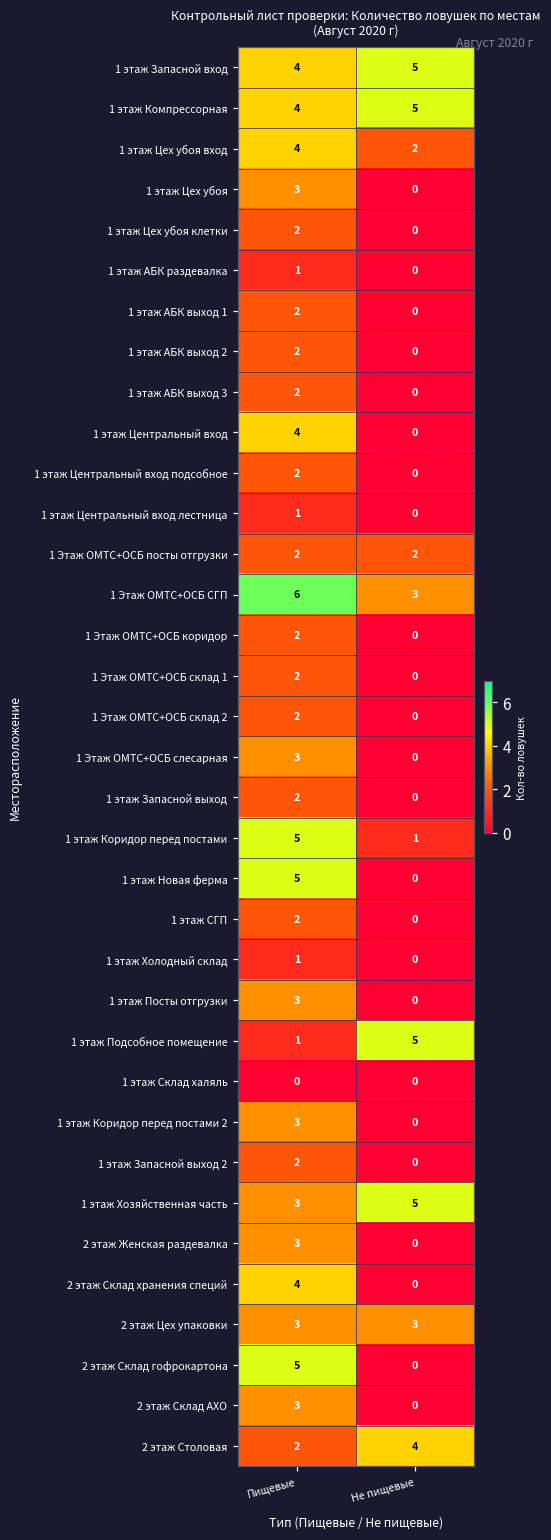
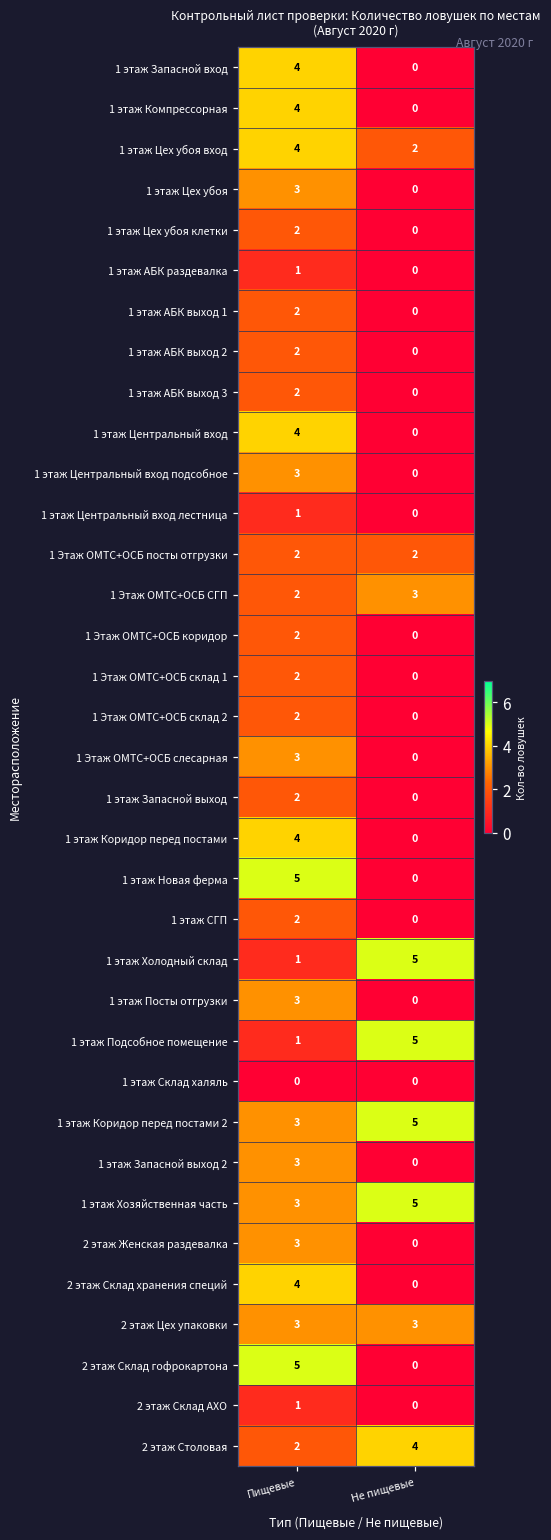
  {
    "1 этаж Запасной вход": {
      "Пищевые": 4,
-     "Не пищевые": 5
+     "Не пищевые": 0
    },
    "1 этаж Компрессорная": {
      "Пищевые": 4,
-     "Не пищевые": 5
+     "Не пищевые": 0
    },
    "1 этаж Цех убоя вход": {
      "Пищевые": 4,
      "Не пищевые": 2
    },
    "1 этаж Цех убоя": {
      "Пищевые": 3,
      "Не пищевые": 0
    },
    "1 этаж Цех убоя клетки": {
      "Пищевые": 2,
      "Не пищевые": 0
    },
    "1 этаж АБК раздевалка": {
      "Пищевые": 1,
      "Не пищевые": 0
    },
    "1 этаж АБК выход 1": {
      "Пищевые": 2,
      "Не пищевые": 0
    },
    "1 этаж АБК выход 2": {
      "Пищевые": 2,
      "Не пищевые": 0
    },
    "1 этаж АБК выход 3": {
      "Пищевые": 2,
      "Не пищевые": 0
    },
    "1 этаж Центральный вход": {
      "Пищевые": 4,
      "Не пищевые": 0
    },
    "1 этаж Центральный вход подсобное": {
-     "Пищевые": 2,
+     "Пищевые": 3,
      "Не пищевые": 0
    },
    "1 этаж Центральный вход лестница": {
      "Пищевые": 1,
      "Не пищевые": 0
    },
    "1 Этаж ОМТС+ОСБ посты отгрузки": {
      "Пищевые": 2,
      "Не пищевые": 2
    },
    "1 Этаж ОМТС+ОСБ СГП": {
-     "Пищевые": 6,
+     "Пищевые": 2,
      "Не пищевые": 3
    },
    "1 Этаж ОМТС+ОСБ коридор": {
      "Пищевые": 2,
      "Не пищевые": 0
    },
    "1 Этаж ОМТС+ОСБ склад 1": {
      "Пищевые": 2,
      "Не пищевые": 0
    },
    "1 Этаж ОМТС+ОСБ склад 2": {
      "Пищевые": 2,
      "Не пищевые": 0
    },
    "1 Этаж ОМТС+ОСБ слесарная": {
      "Пищевые": 3,
      "Не пищевые": 0
    },
    "1 этаж Запасной выход": {
      "Пищевые": 2,
      "Не пищевые": 0
    },
    "1 этаж Коридор перед постами": {
-     "Пищевые": 5,
-     "Не пищевые": 1
+     "Пищевые": 4,
+     "Не пищевые": 0
    },
    "1 этаж Новая ферма": {
      "Пищевые": 5,
      "Не пищевые": 0
    },
    "1 этаж СГП": {
      "Пищевые": 2,
      "Не пищевые": 0
    },
    "1 этаж Холодный склад": {
      "Пищевые": 1,
-     "Не пищевые": 0
+     "Не пищевые": 5
    },
    "1 этаж Посты отгрузки": {
      "Пищевые": 3,
      "Не пищевые": 0
    },
    "1 этаж Подсобное помещение": {
      "Пищевые": 1,
      "Не пищевые": 5
    },
    "1 этаж Склад халяль": {
      "Пищевые": 0,
      "Не пищевые": 0
    },
    "1 этаж Коридор перед постами 2": {
      "Пищевые": 3,
-     "Не пищевые": 0
+     "Не пищевые": 5
    },
    "1 этаж Запасной выход 2": {
-     "Пищевые": 2,
+     "Пищевые": 3,
      "Не пищевые": 0
    },
    "1 этаж Хозяйственная часть": {
      "Пищевые": 3,
      "Не пищевые": 5
    },
    "2 этаж Женская раздевалка": {
      "Пищевые": 3,
      "Не пищевые": 0
    },
    "2 этаж Склад хранения специй": {
      "Пищевые": 4,
      "Не пищевые": 0
    },
    "2 этаж Цех упаковки": {
      "Пищевые": 3,
      "Не пищевые": 3
    },
    "2 этаж Склад гофрокартона": {
      "Пищевые": 5,
      "Не пищевые": 0
    },
    "2 этаж Склад АХО": {
-     "Пищевые": 3,
+     "Пищевые": 1,
      "Не пищевые": 0
    },
    "2 этаж Столовая": {
      "Пищевые": 2,
      "Не пищевые": 4
    }
  }
